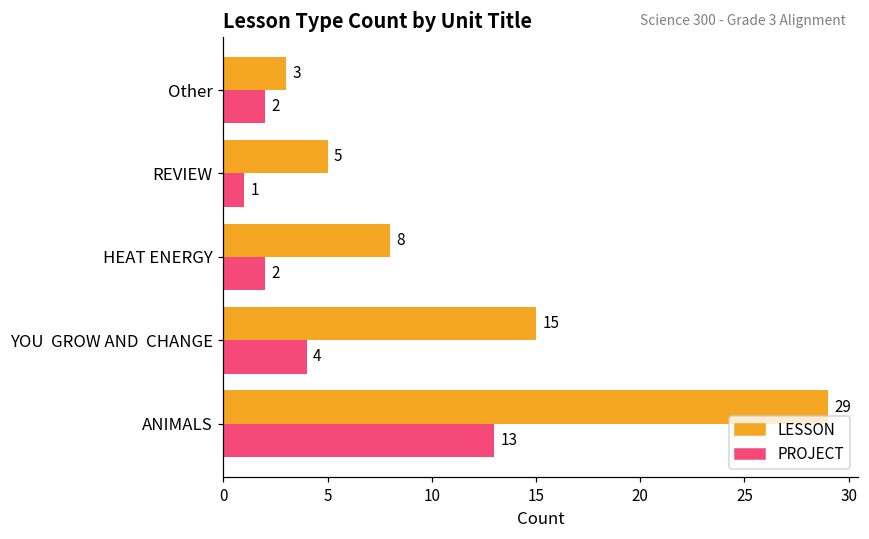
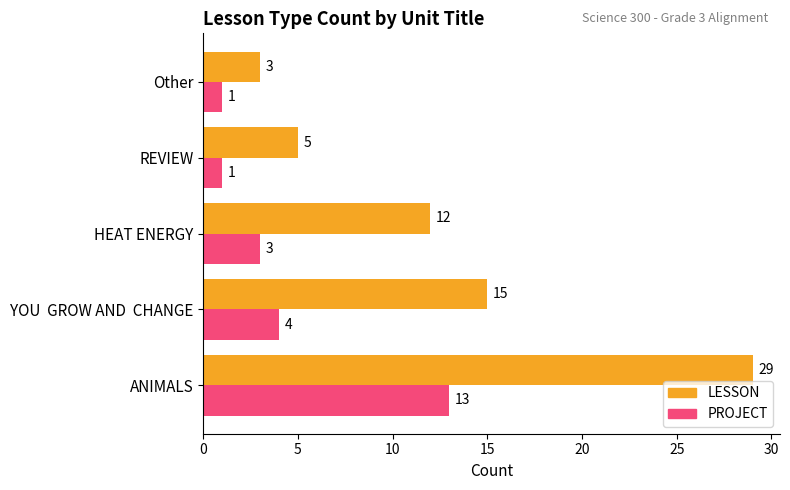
  {
    "LESSON": {
      "Other": 3,
      "REVIEW": 5,
-     "HEAT ENERGY": 8,
+     "HEAT ENERGY": 12,
      "YOU GROW AND CHANGE": 15,
      "ANIMALS": 29
    },
    "PROJECT": {
-     "Other": 2,
+     "Other": 1,
      "REVIEW": 1,
-     "HEAT ENERGY": 2,
+     "HEAT ENERGY": 3,
      "YOU GROW AND CHANGE": 4,
      "ANIMALS": 13
    }
  }
